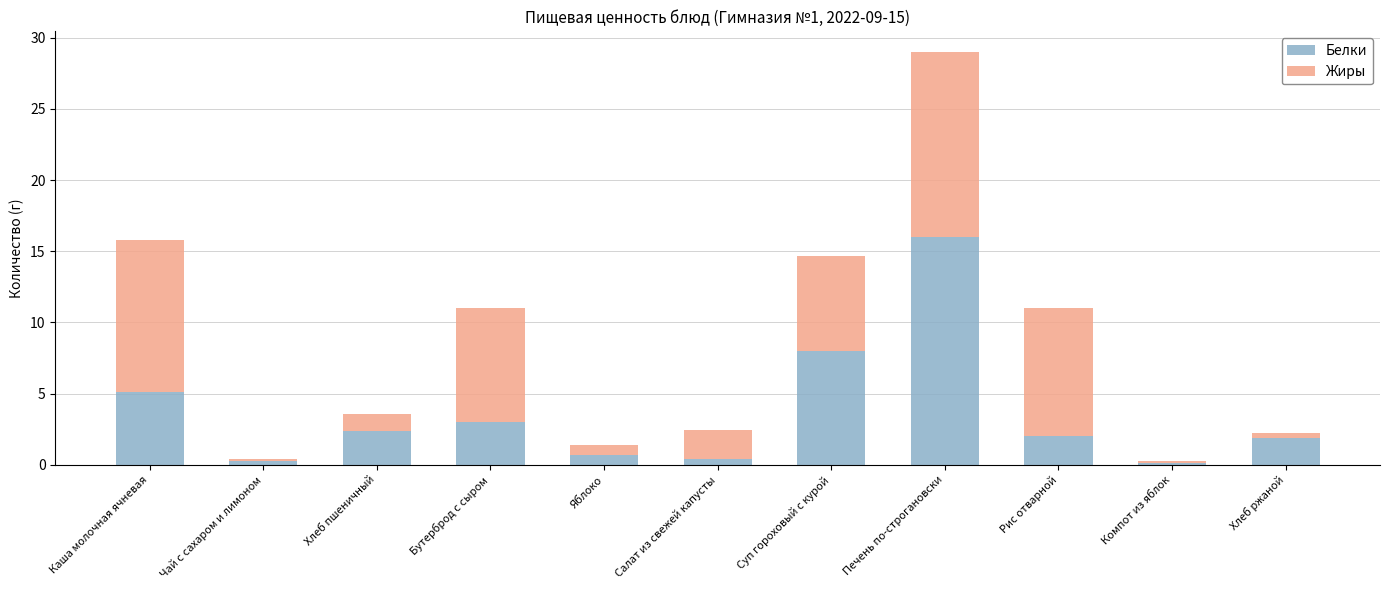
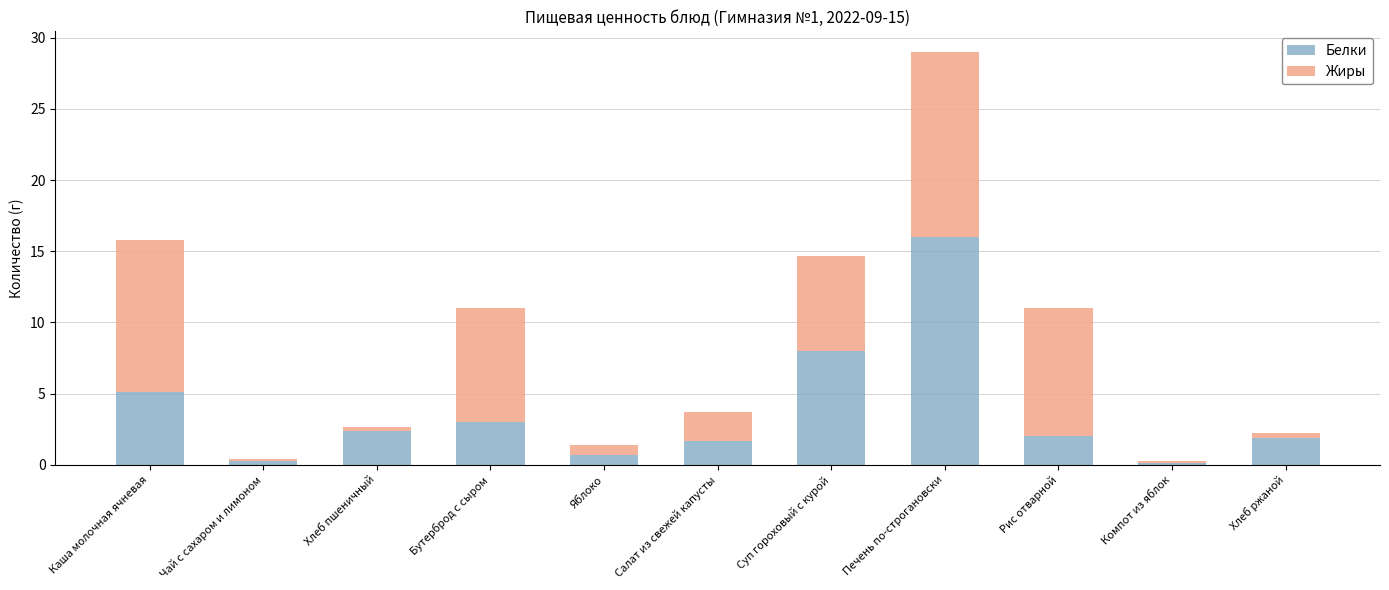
  {
    "Белки": {
      "Каша молочная ячневая": 5.1,
      "Чай с сахаром и лимоном": 0.3,
      "Хлеб пшеничный": 2.4,
      "Бутерброд с сыром": 3.0,
      "Яблоко": 0.7,
-     "Салат из свежей капусты": 0.4,
+     "Салат из свежей капусты": 1.7,
      "Суп гороховый с курой": 8.0,
      "Печень по-строгановски": 16.0,
      "Рис отварной": 2.1,
      "Хлеб ржаной": 1.9
    },
    "Жиры": {
      "Каша молочная ячневая": 10.7,
-     "Хлеб пшеничный": 1.2,
+     "Хлеб пшеничный": 0.3,
      "Бутерброд с сыром": 8.0,
      "Яблоко": 0.7,
      "Салат из свежей капусты": 2.0,
      "Суп гороховый с курой": 6.7,
      "Печень по-строгановски": 13.0,
      "Рис отварной": 9.0,
      "Хлеб ржаной": 0.3
    }
  }
